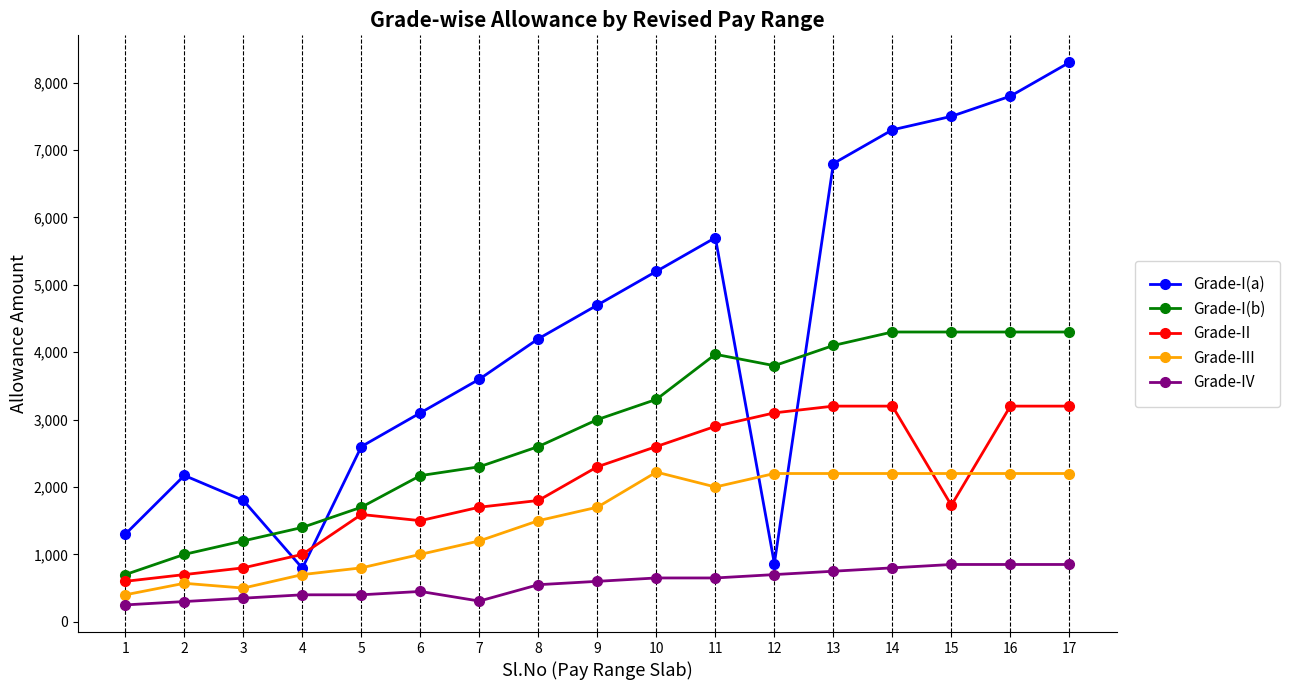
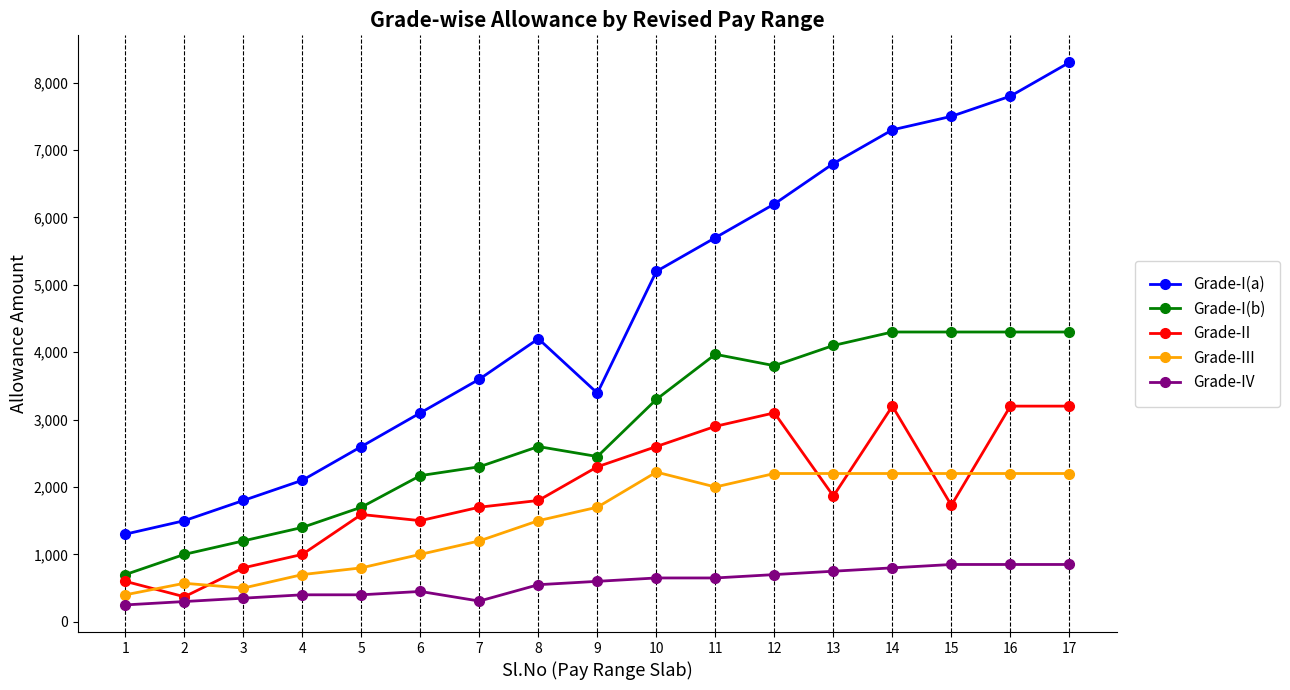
  {
    "Grade-I(a)": {
      "1": "1,300",
-     "2": "2,200",
+     "2": "1,500",
      "3": "1,800",
-     "4": "800",
+     "4": "2,100",
      "5": "2,600",
      "6": "3,100",
      "7": "3,600",
      "8": "4,200",
-     "9": "4,700",
+     "9": "3,400",
      "10": "5,200",
      "11": "5,700",
-     "12": "900",
+     "12": "6,200",
      "13": "6,800",
      "14": "7,300",
      "15": "7,500",
      "16": "7,800",
      "17": "8,300"
    },
    "Grade-I(b)": {
      "1": "700",
      "2": "1,000",
      "3": "1,200",
      "4": "1,400",
      "5": "1,700",
      "6": "2,200",
      "7": "2,300",
      "8": "2,600",
-     "9": "3,000",
+     "9": "2,500",
      "10": "3,300",
      "11": "4,000",
      "12": "3,800",
      "13": "4,100",
      "14": "4,300",
      "15": "4,300",
      "16": "4,300",
      "17": "4,300"
    },
    "Grade-II": {
      "1": "600",
-     "2": "700",
+     "2": "400",
      "3": "800",
      "4": "1,000",
      "5": "1,600",
      "6": "1,500",
      "7": "1,700",
      "8": "1,800",
      "9": "2,300",
      "10": "2,600",
      "11": "2,900",
      "12": "3,100",
-     "13": "3,200",
+     "13": "1,900",
      "14": "3,200",
      "15": "1,700",
      "16": "3,200",
      "17": "3,200"
    },
    "Grade-III": {
      "1": "400",
      "2": "600",
      "3": "500",
      "4": "700",
      "5": "800",
      "6": "1,000",
      "7": "1,200",
      "8": "1,500",
      "9": "1,700",
      "10": "2,200",
      "11": "2,000",
      "12": "2,200",
      "13": "2,200",
      "14": "2,200",
      "15": "2,200",
      "16": "2,200",
      "17": "2,200"
    },
    "Grade-IV": {
      "1": "300",
      "2": "300",
      "3": "400",
      "4": "400",
      "5": "400",
      "6": "500",
      "7": "300",
      "8": "600",
      "9": "600",
      "10": "700",
      "11": "700",
      "12": "700",
      "13": "800",
      "14": "800",
      "15": "900",
      "16": "900",
      "17": "900"
    }
  }
